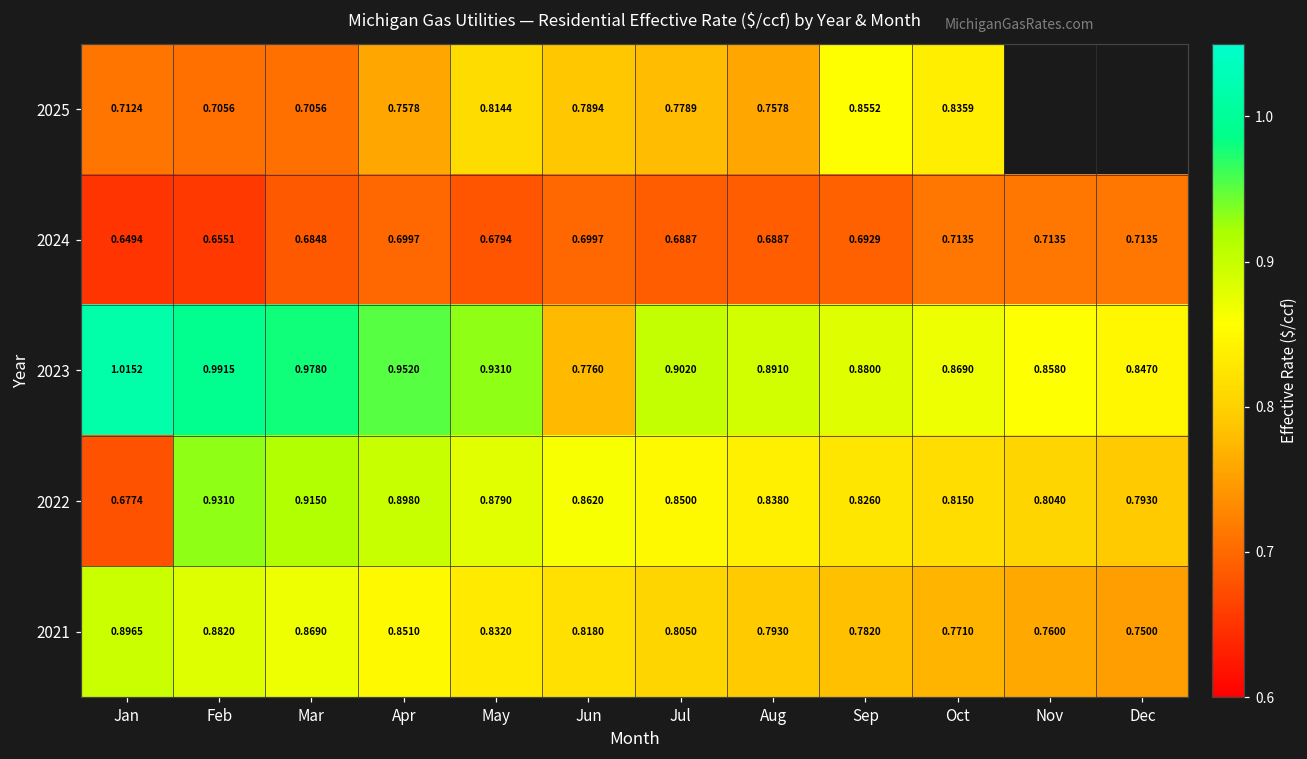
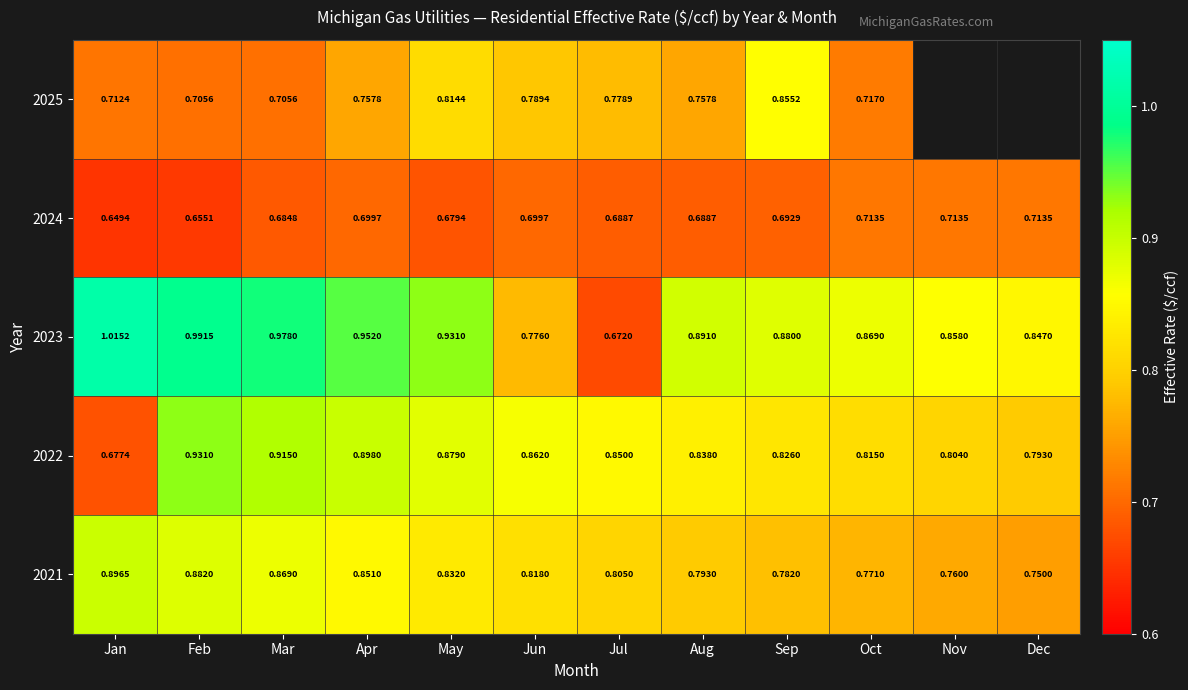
  {
    "2025": {
      "Jan": 0.7124,
      "Feb": 0.7056,
      "Mar": 0.7056,
      "Apr": 0.7578,
      "May": 0.8144,
      "Jun": 0.7894,
      "Jul": 0.7789,
      "Aug": 0.7578,
      "Sep": 0.8552,
-     "Oct": 0.8359
+     "Oct": 0.7170
    },
    "2024": {
      "Jan": 0.6494,
      "Feb": 0.6551,
      "Mar": 0.6848,
      "Apr": 0.6997,
      "May": 0.6794,
      "Jun": 0.6997,
      "Jul": 0.6887,
      "Aug": 0.6887,
      "Sep": 0.6929,
      "Oct": 0.7135,
      "Nov": 0.7135,
      "Dec": 0.7135
    },
    "2023": {
      "Jan": 1.0152,
      "Feb": 0.9915,
      "Mar": 0.9780,
      "Apr": 0.9520,
      "May": 0.9310,
      "Jun": 0.7760,
-     "Jul": 0.9020,
+     "Jul": 0.6720,
      "Aug": 0.8910,
      "Sep": 0.8800,
      "Oct": 0.8690,
      "Nov": 0.8580,
      "Dec": 0.8470
    },
    "2022": {
      "Jan": 0.6774,
      "Feb": 0.9310,
      "Mar": 0.9150,
      "Apr": 0.8980,
      "May": 0.8790,
      "Jun": 0.8620,
      "Jul": 0.8500,
      "Aug": 0.8380,
      "Sep": 0.8260,
      "Oct": 0.8150,
      "Nov": 0.8040,
      "Dec": 0.7930
    },
    "2021": {
      "Jan": 0.8965,
      "Feb": 0.8820,
      "Mar": 0.8690,
      "Apr": 0.8510,
      "May": 0.8320,
      "Jun": 0.8180,
      "Jul": 0.8050,
      "Aug": 0.7930,
      "Sep": 0.7820,
      "Oct": 0.7710,
      "Nov": 0.7600,
      "Dec": 0.7500
    }
  }
